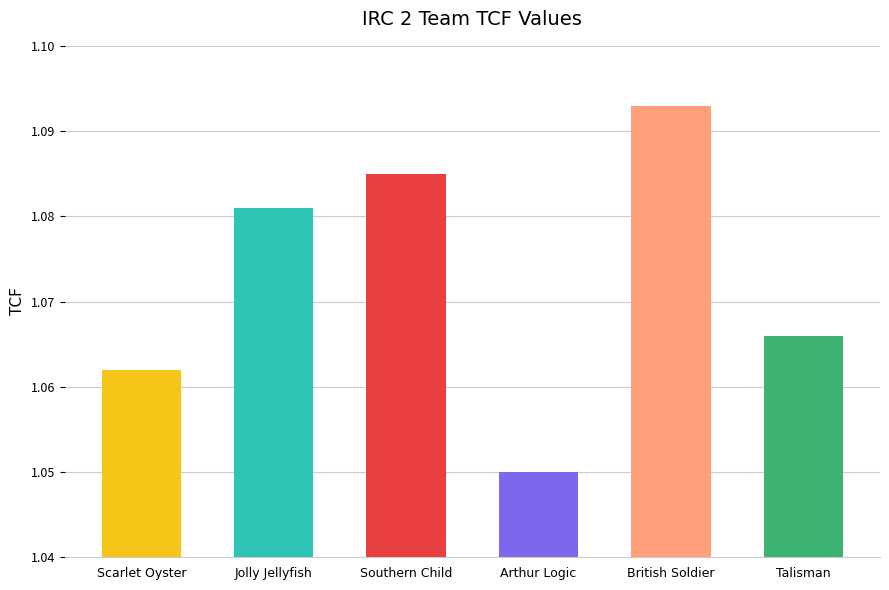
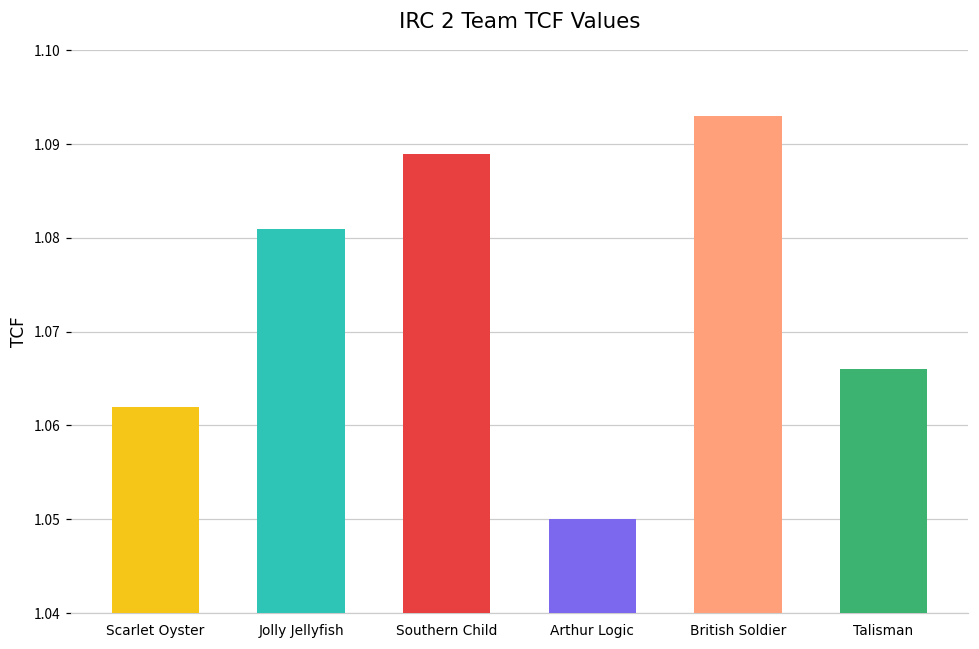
  {
    "Scarlet Oyster": 1.062,
    "Jolly Jellyfish": 1.081,
-   "Southern Child": 1.085,
+   "Southern Child": 1.089,
    "Arthur Logic": 1.050,
    "British Soldier": 1.093,
    "Talisman": 1.066
  }
